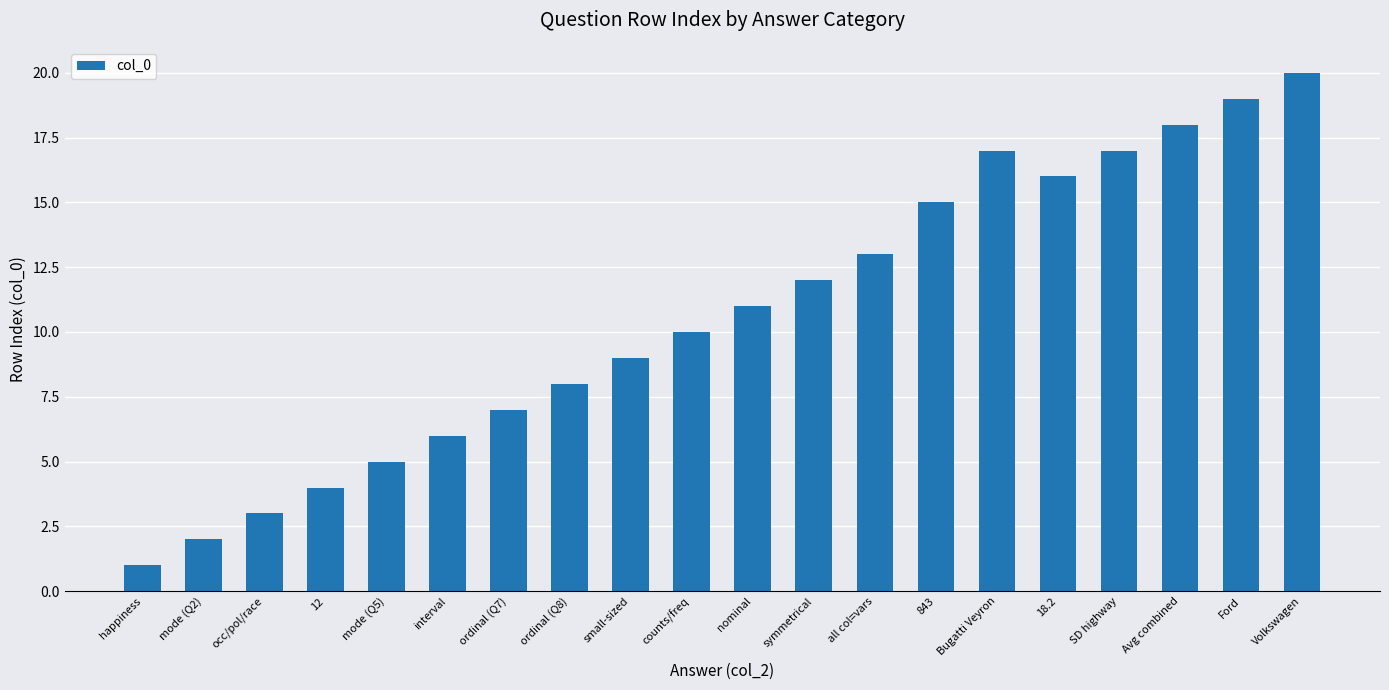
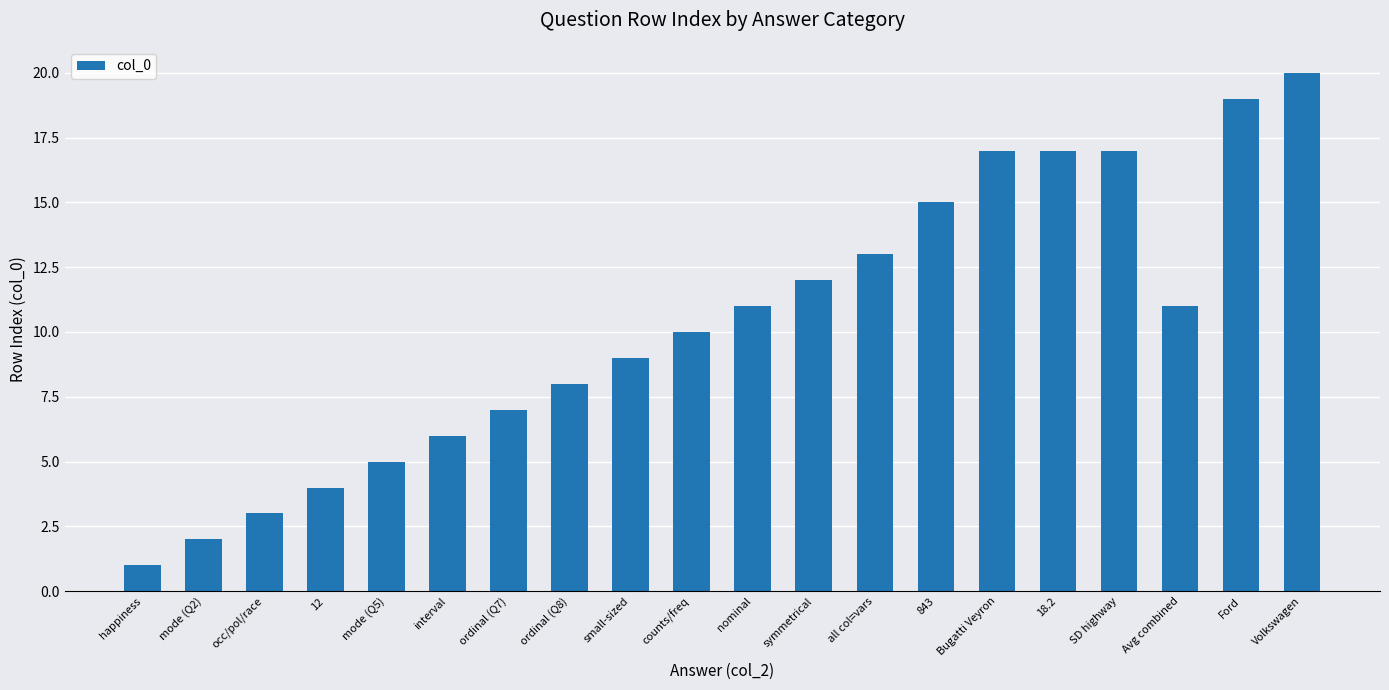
  {
    "happiness": 1,
    "mode (Q2)": 2,
    "occ/pol/race": 3,
    "12": 4,
    "mode (Q5)": 5,
    "interval": 6,
    "ordinal (Q7)": 7,
    "ordinal (Q8)": 8,
    "small-sized": 9,
    "counts/freq": 10,
    "nominal": 11,
    "symmetrical": 12,
    "all col=vars": 13,
    "843": 15,
    "Bugatti Veyron": 17,
-   "18.2": 16,
+   "18.2": 17,
    "SD highway": 17,
-   "Avg combined": 18,
+   "Avg combined": 11,
    "Ford": 19,
    "Volkswagen": 20
  }
